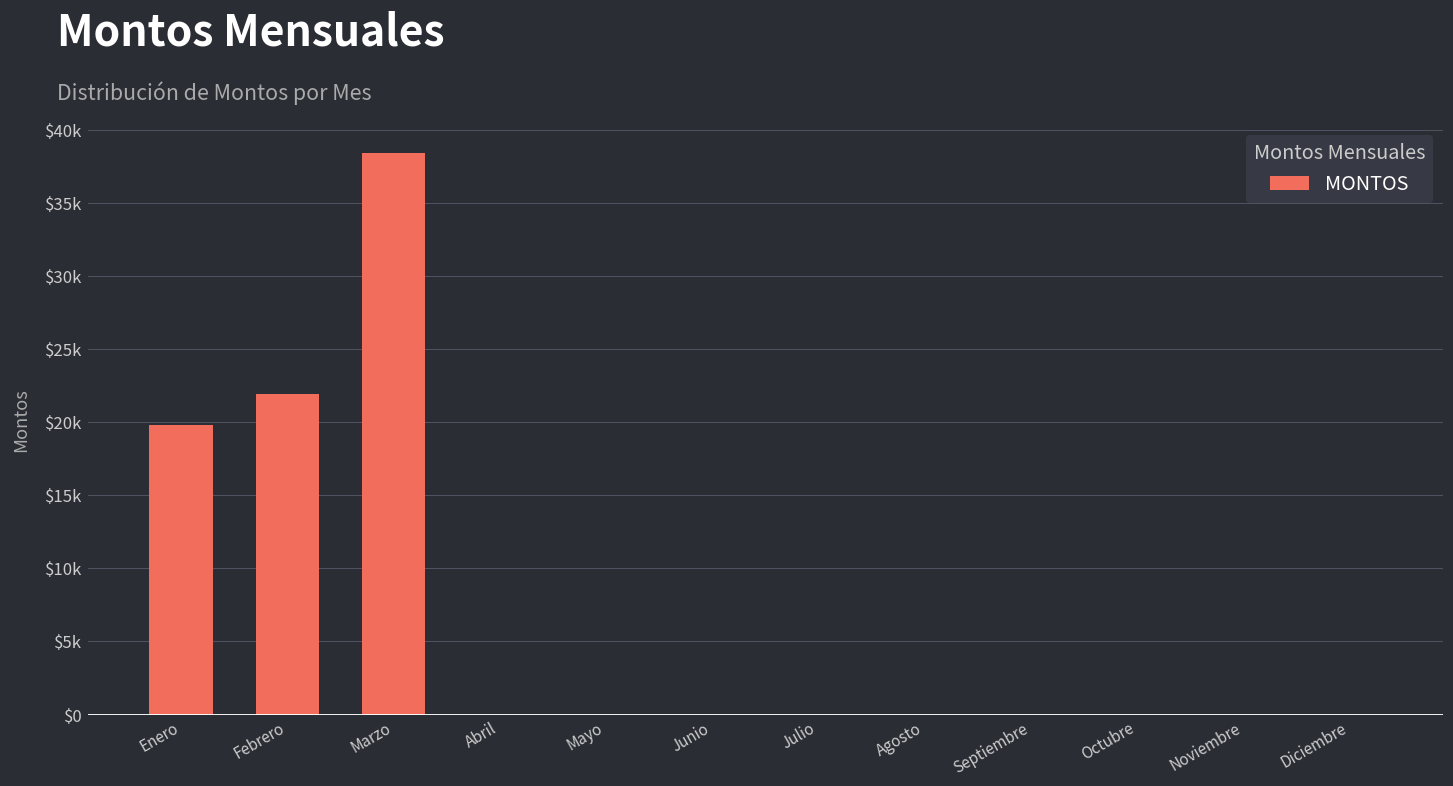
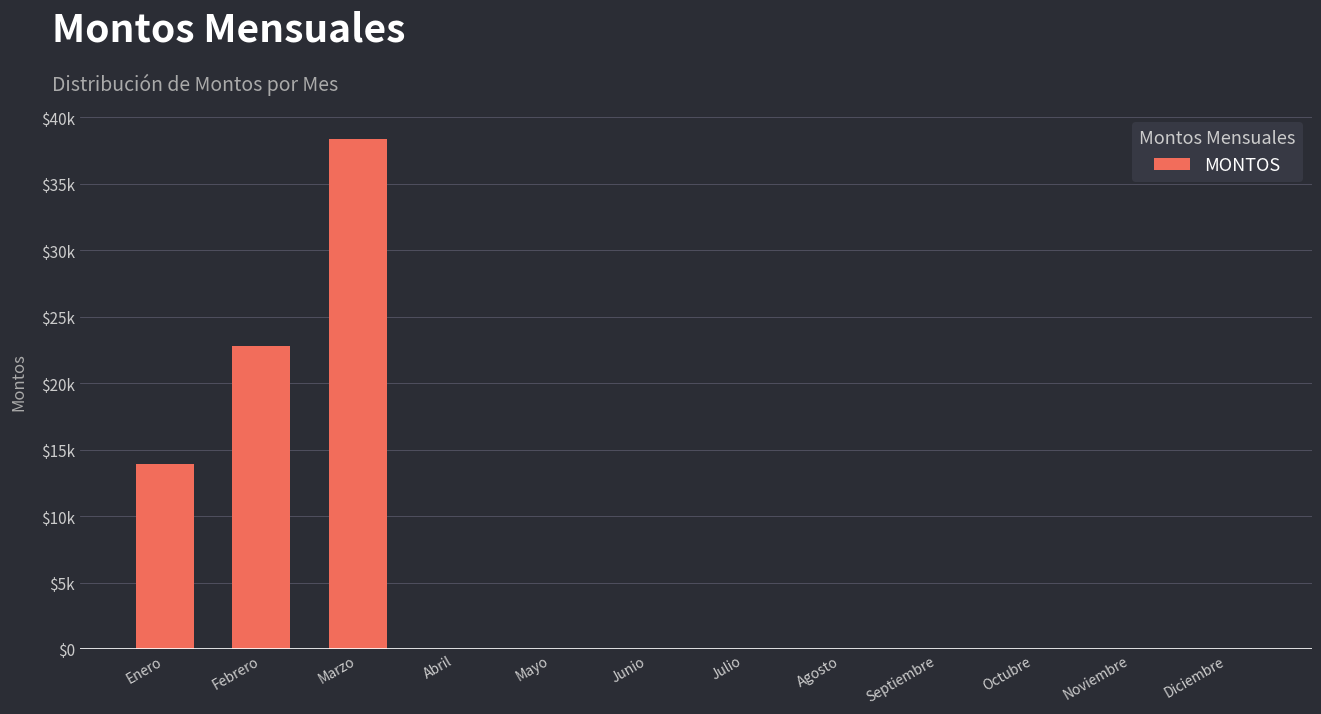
  {
-   "Enero": "$19800",
-   "Febrero": "$21900",
+   "Enero": "$13900",
+   "Febrero": "$22800",
    "Marzo": "$38400",
    "Abril": "$0",
    "Mayo": "$0",
    "Junio": "$0",
    "Julio": "$0",
    "Agosto": "$0",
    "Septiembre": "$0",
    "Octubre": "$0",
    "Noviembre": "$0",
    "Diciembre": "$0"
  }
